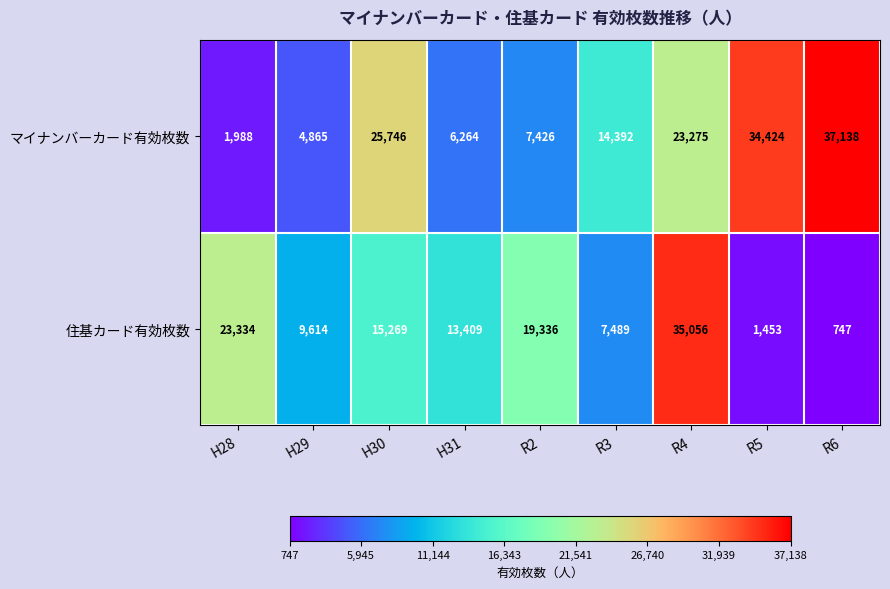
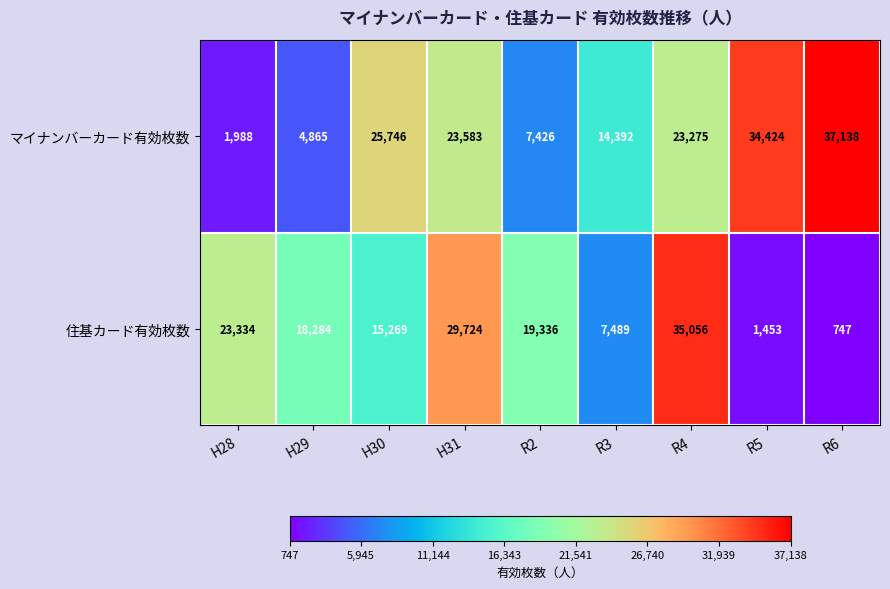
  {
    "マイナンバーカード有効枚数": {
      "H28": "1,988",
      "H29": "4,865",
      "H30": "25,746",
-     "H31": "6,264",
+     "H31": "23,583",
      "R2": "7,426",
      "R3": "14,392",
      "R4": "23,275",
      "R5": "34,424",
      "R6": "37,138"
    },
    "住基カード有効枚数": {
      "H28": "23,334",
-     "H29": "9,614",
+     "H29": "18,284",
      "H30": "15,269",
-     "H31": "13,409",
+     "H31": "29,724",
      "R2": "19,336",
      "R3": "7,489",
      "R4": "35,056",
      "R5": "1,453",
      "R6": "747"
    }
  }
